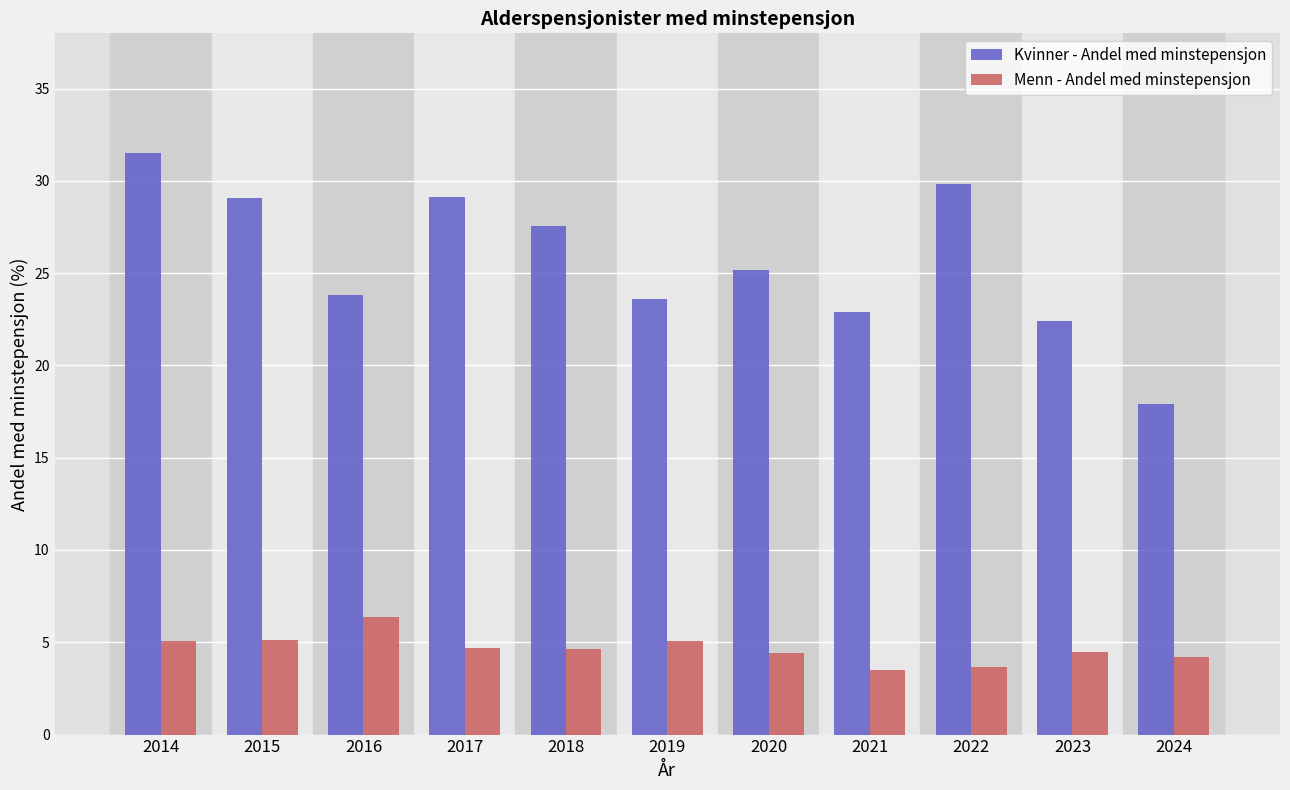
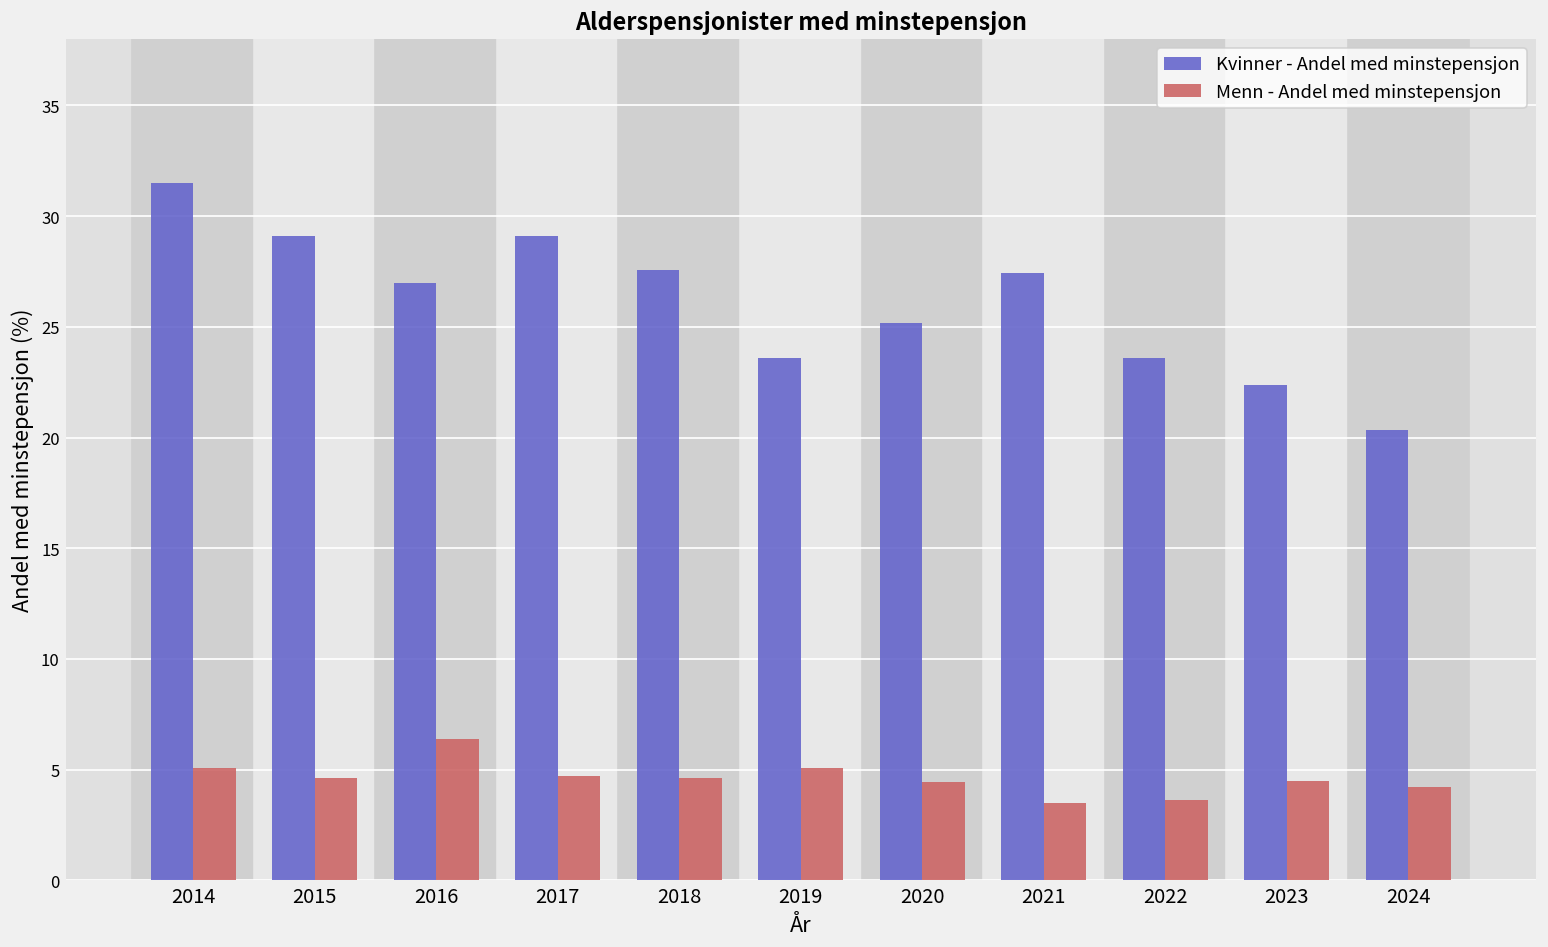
  {
    "Kvinner - Andel med minstepensjon": {
      "2014": 31.5,
      "2015": 29.1,
-     "2016": 23.8,
+     "2016": 27.0,
      "2017": 29.1,
      "2018": 27.6,
      "2019": 23.6,
      "2020": 25.2,
-     "2021": 22.9,
-     "2022": 29.8,
+     "2021": 27.4,
+     "2022": 23.6,
      "2023": 22.4,
-     "2024": 17.9
+     "2024": 20.3
    },
    "Menn - Andel med minstepensjon": {
      "2014": 5.1,
-     "2015": 5.1,
+     "2015": 4.6,
      "2016": 6.4,
      "2017": 4.7,
      "2018": 4.6,
      "2019": 5.1,
      "2020": 4.4,
      "2021": 3.5,
      "2022": 3.6,
      "2023": 4.5,
      "2024": 4.2
    }
  }
